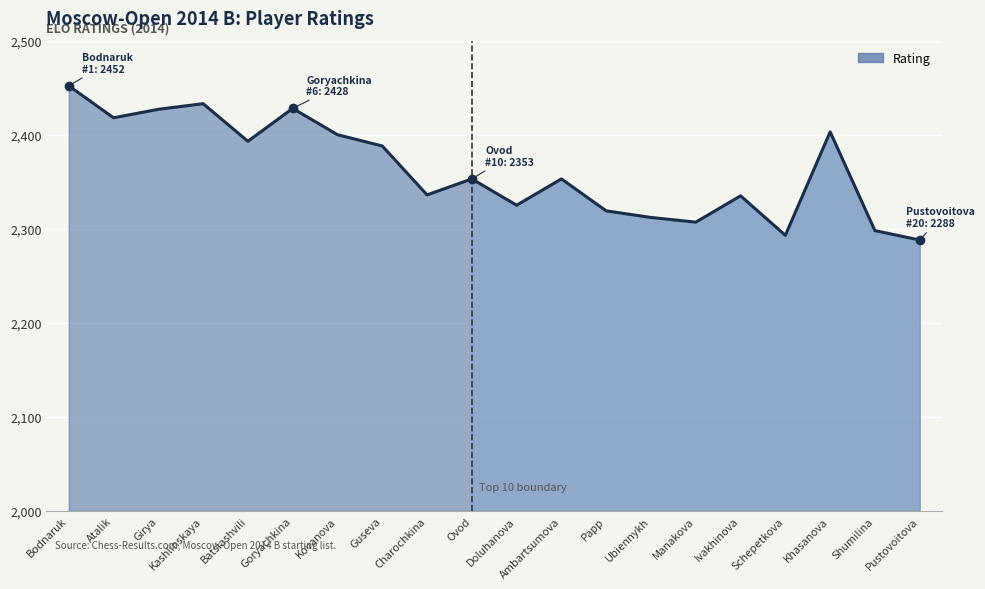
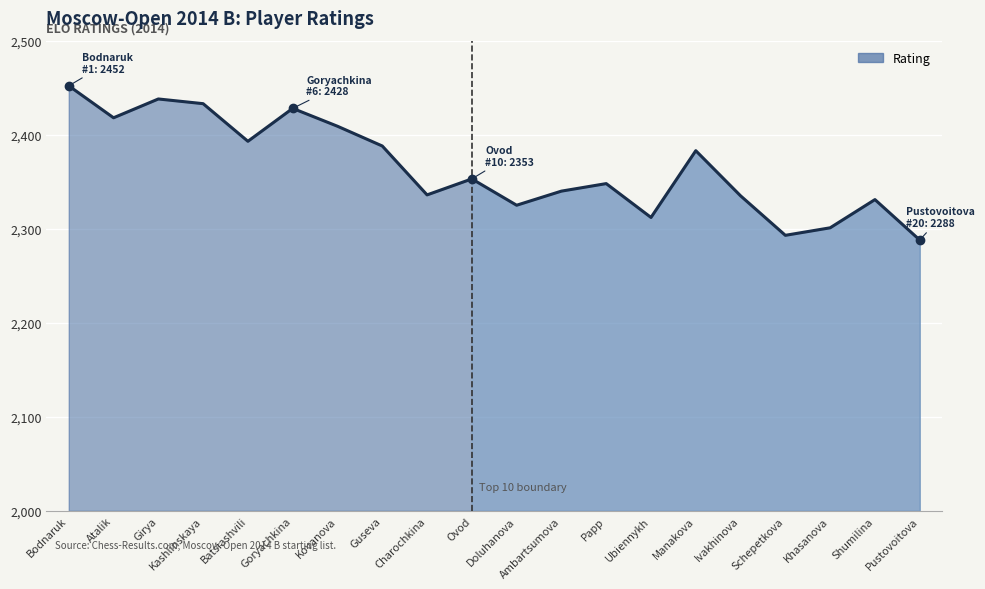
  {
    "Rating": {
      "Atalik": "2,420",
-     "Girya": "2,430",
+     "Girya": "2,440",
      "Kashlinskaya": "2,430",
      "Batsiashvili": "2,390",
-     "Kovanova": "2,400",
+     "Kovanova": "2,410",
      "Guseva": "2,390",
      "Charochkina": "2,340",
-     "Ambartsumova": "2,350",
-     "Papp": "2,320",
-     "Manakova": "2,310",
-     "Khasanova": "2,400",
-     "Shumilina": "2,300"
+     "Ambartsumova": "2,340",
+     "Papp": "2,350",
+     "Manakova": "2,380",
+     "Khasanova": "2,300",
+     "Shumilina": "2,330"
    }
  }
